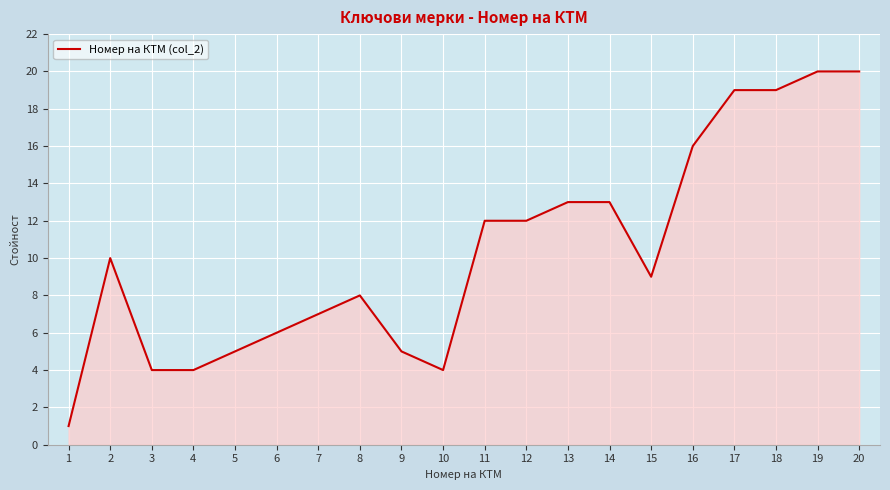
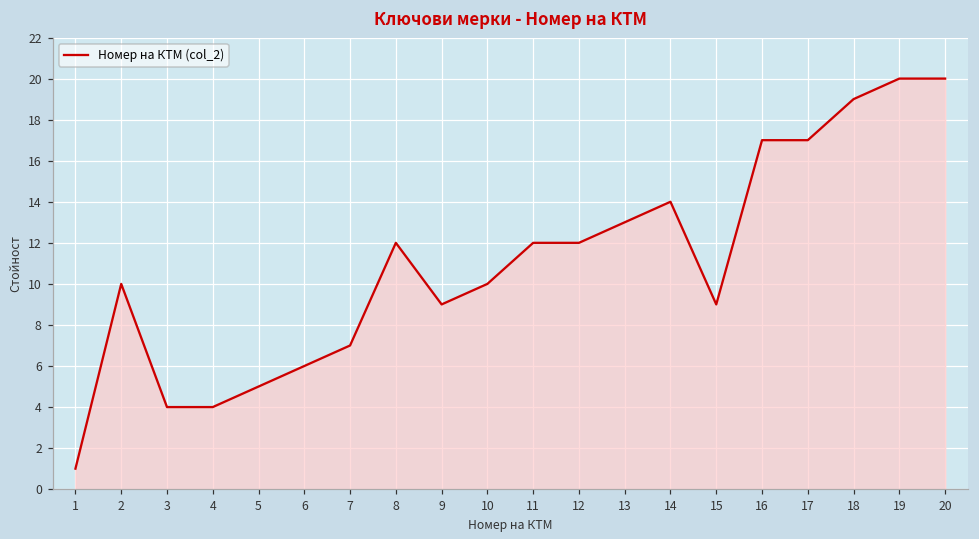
  {
    "1": 1,
    "2": 10,
    "3": 4,
    "4": 4,
    "5": 5,
    "6": 6,
    "7": 7,
-   "8": 8,
-   "9": 5,
-   "10": 4,
+   "8": 12,
+   "9": 9,
+   "10": 10,
    "11": 12,
    "12": 12,
    "13": 13,
-   "14": 13,
+   "14": 14,
    "15": 9,
-   "16": 16,
-   "17": 19,
+   "16": 17,
+   "17": 17,
    "18": 19,
    "19": 20,
    "20": 20
  }
